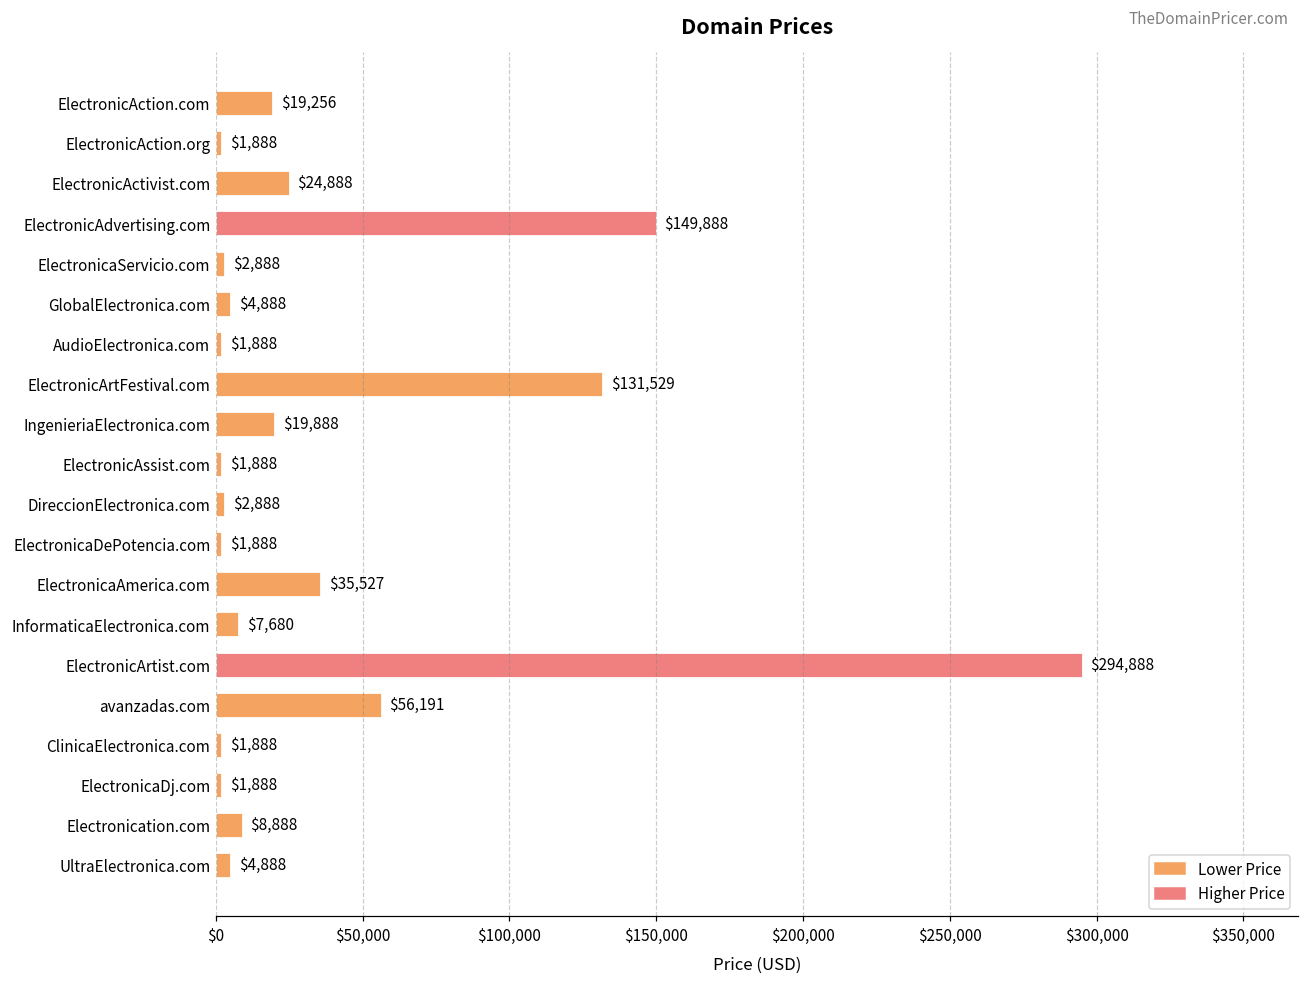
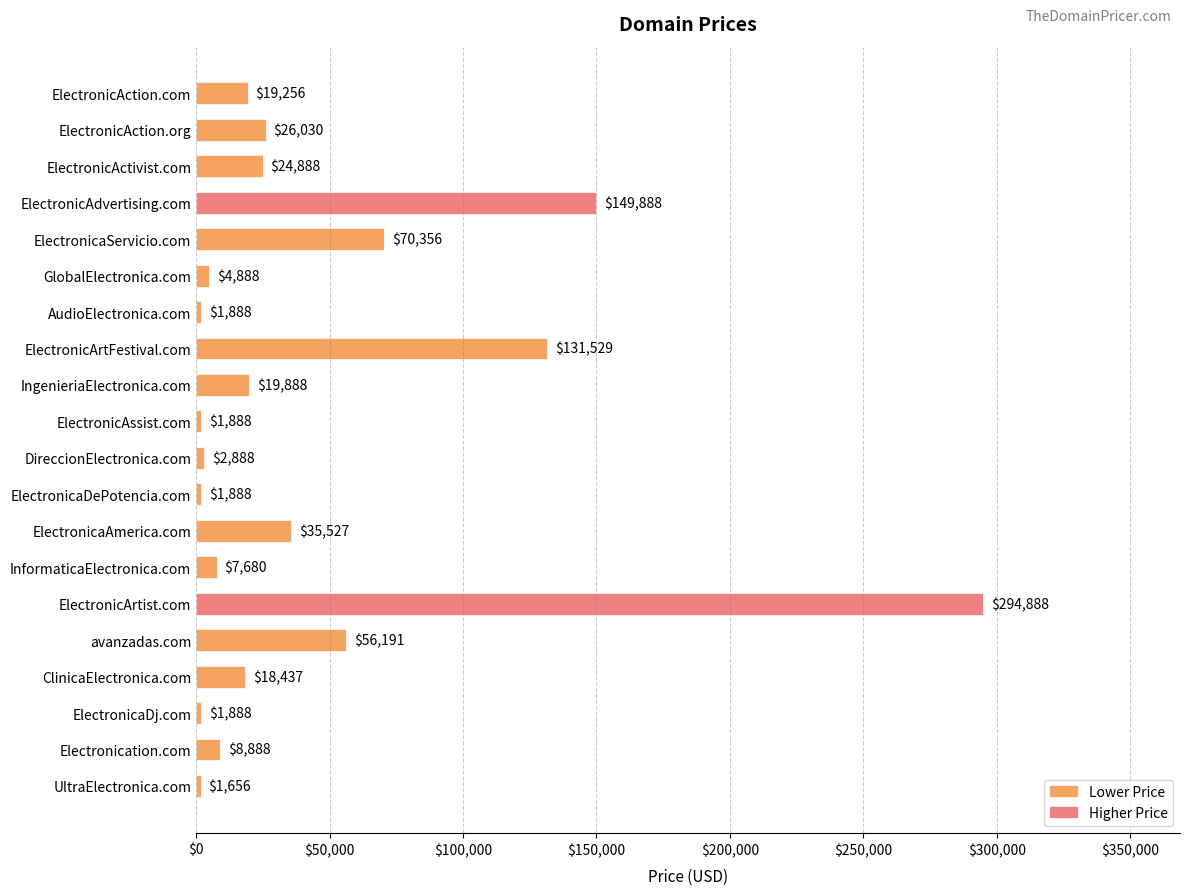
  {
    "ElectronicAction.com": "$19,256",
-   "ElectronicAction.org": "$1,888",
+   "ElectronicAction.org": "$26,030",
    "ElectronicActivist.com": "$24,888",
    "ElectronicAdvertising.com": "$149,888",
-   "ElectronicaServicio.com": "$2,888",
+   "ElectronicaServicio.com": "$70,356",
    "GlobalElectronica.com": "$4,888",
    "AudioElectronica.com": "$1,888",
    "ElectronicArtFestival.com": "$131,529",
    "IngenieriaElectronica.com": "$19,888",
    "ElectronicAssist.com": "$1,888",
    "DireccionElectronica.com": "$2,888",
    "ElectronicaDePotencia.com": "$1,888",
    "ElectronicaAmerica.com": "$35,527",
    "InformaticaElectronica.com": "$7,680",
    "ElectronicArtist.com": "$294,888",
    "avanzadas.com": "$56,191",
-   "ClinicaElectronica.com": "$1,888",
+   "ClinicaElectronica.com": "$18,437",
    "ElectronicaDj.com": "$1,888",
    "Electronication.com": "$8,888",
-   "UltraElectronica.com": "$4,888"
+   "UltraElectronica.com": "$1,656"
  }
